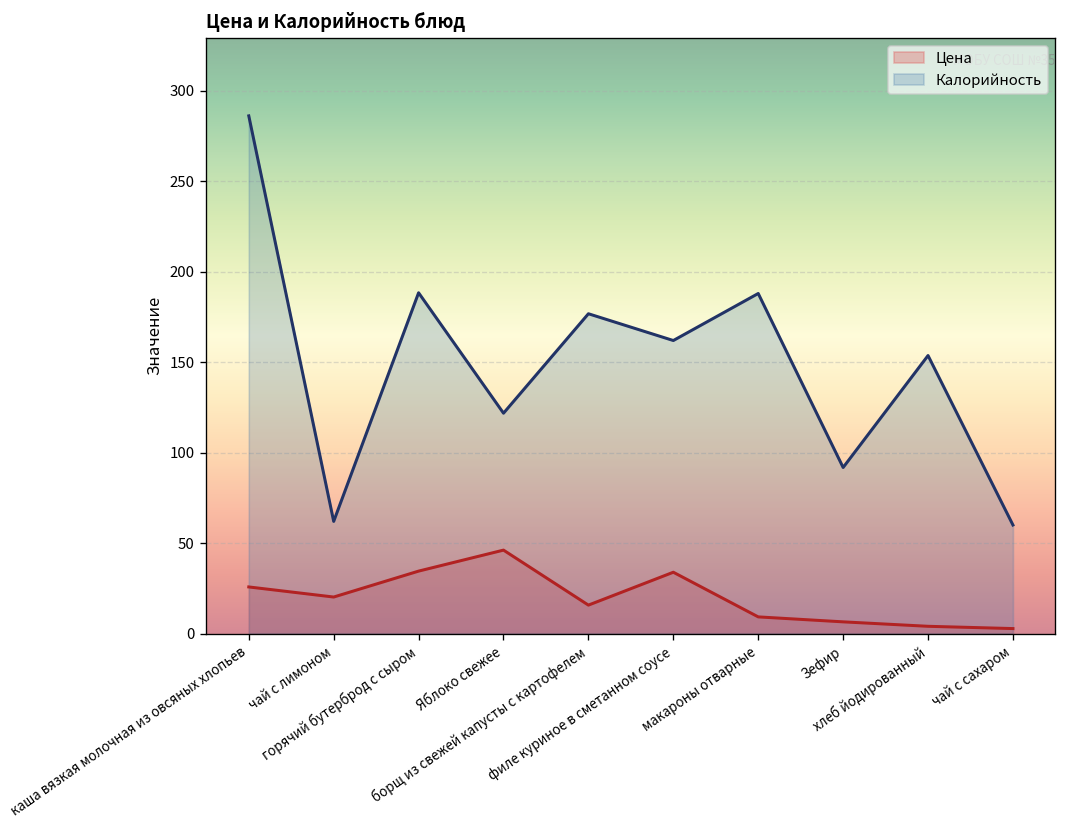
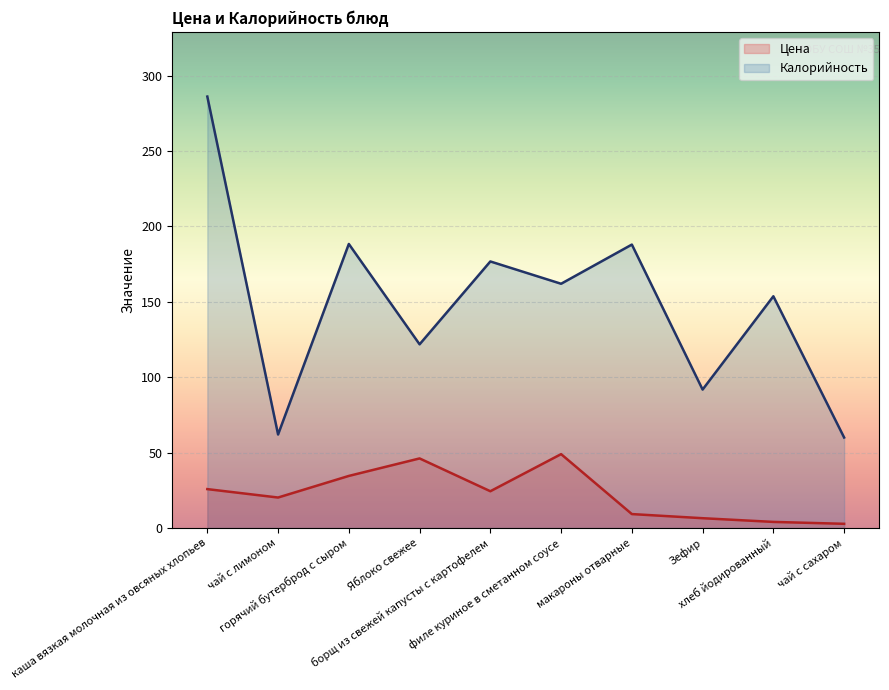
  {
    "Цена": {
      "каша вязкая молочная из овсяных хлопьев": 26,
      "чай с лимоном": 20,
      "горячий бутерброд с сыром": 35,
      "Яблоко свежее": 46,
-     "борщ из свежей капусты с картофелем": 16,
-     "филе куриное в сметанном соусе": 34,
+     "борщ из свежей капусты с картофелем": 24,
+     "филе куриное в сметанном соусе": 49,
      "макароны отварные": 9,
      "Зефир": 6,
      "хлеб йодированный": 4,
      "чай с сахаром": 3
    },
    "Калорийность": {
      "каша вязкая молочная из овсяных хлопьев": 286,
      "чай с лимоном": 62,
      "горячий бутерброд с сыром": 188,
      "Яблоко свежее": 122,
      "борщ из свежей капусты с картофелем": 177,
      "филе куриное в сметанном соусе": 162,
      "макароны отварные": 188,
      "Зефир": 92,
      "хлеб йодированный": 154,
      "чай с сахаром": 60
    }
  }
